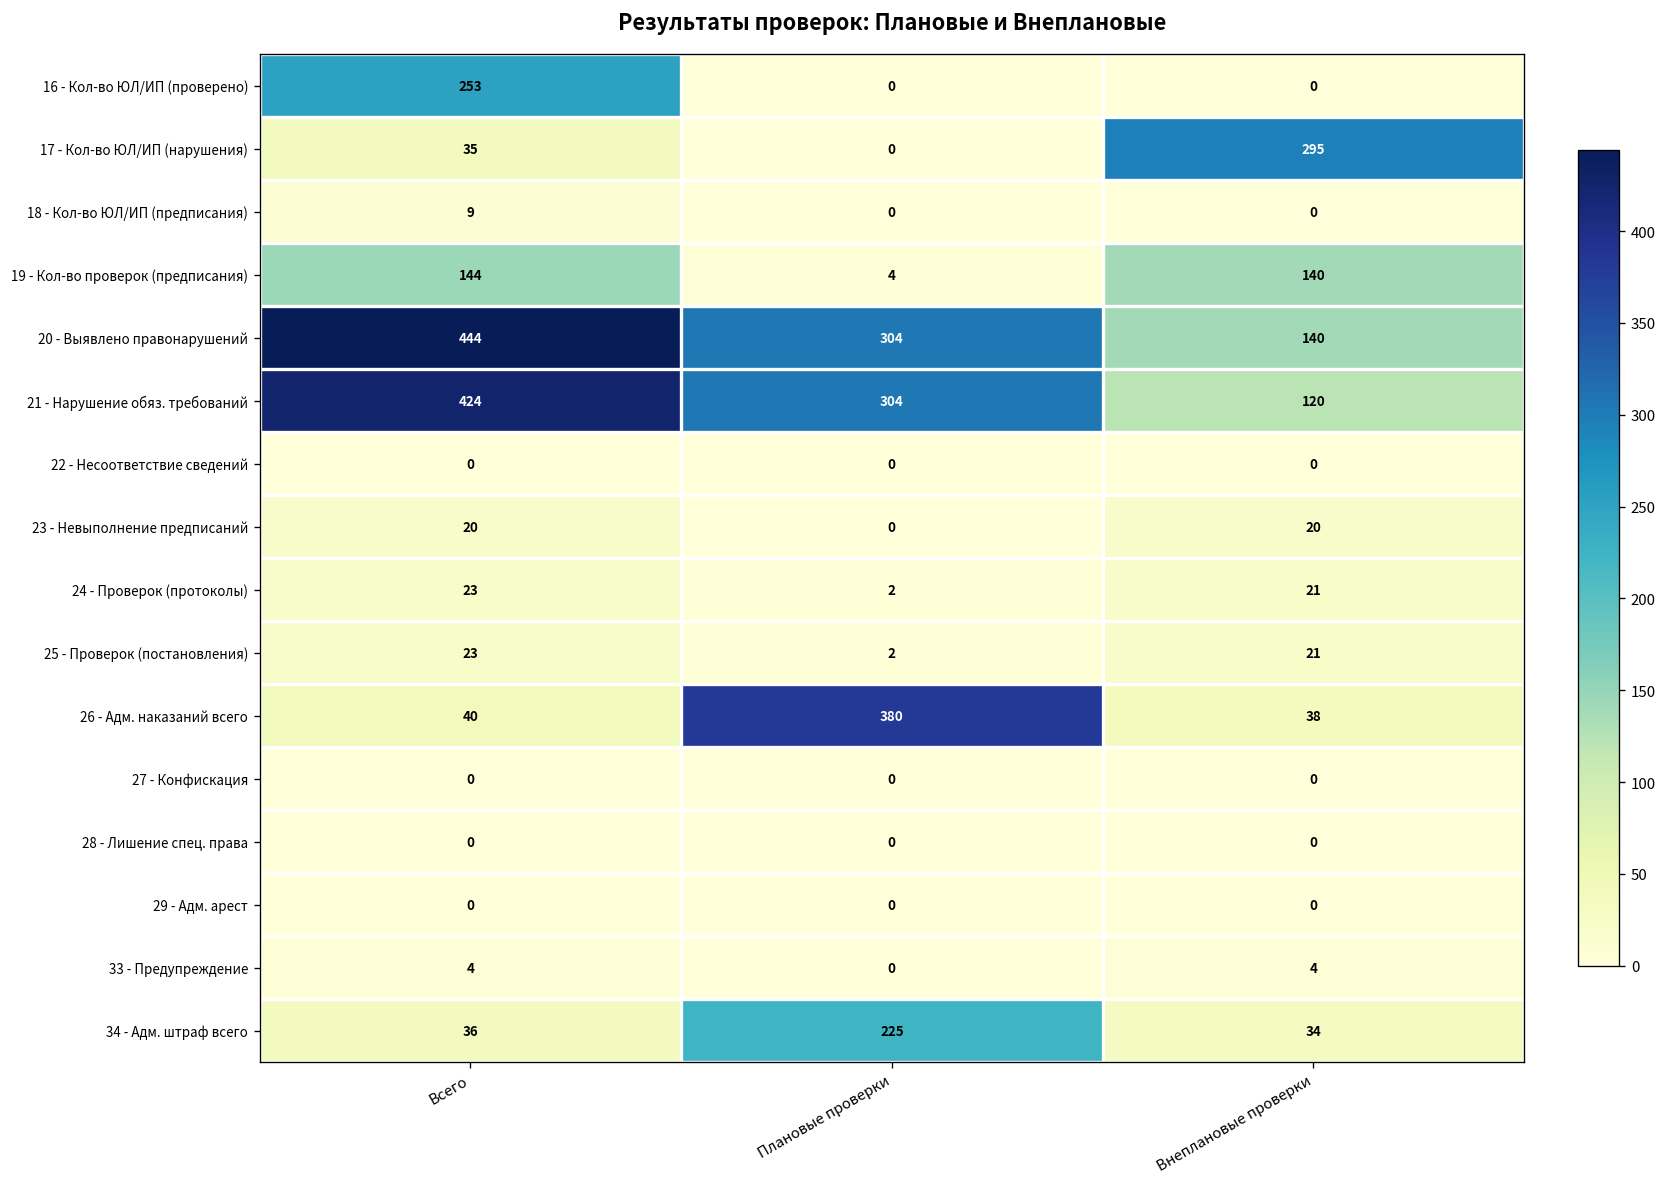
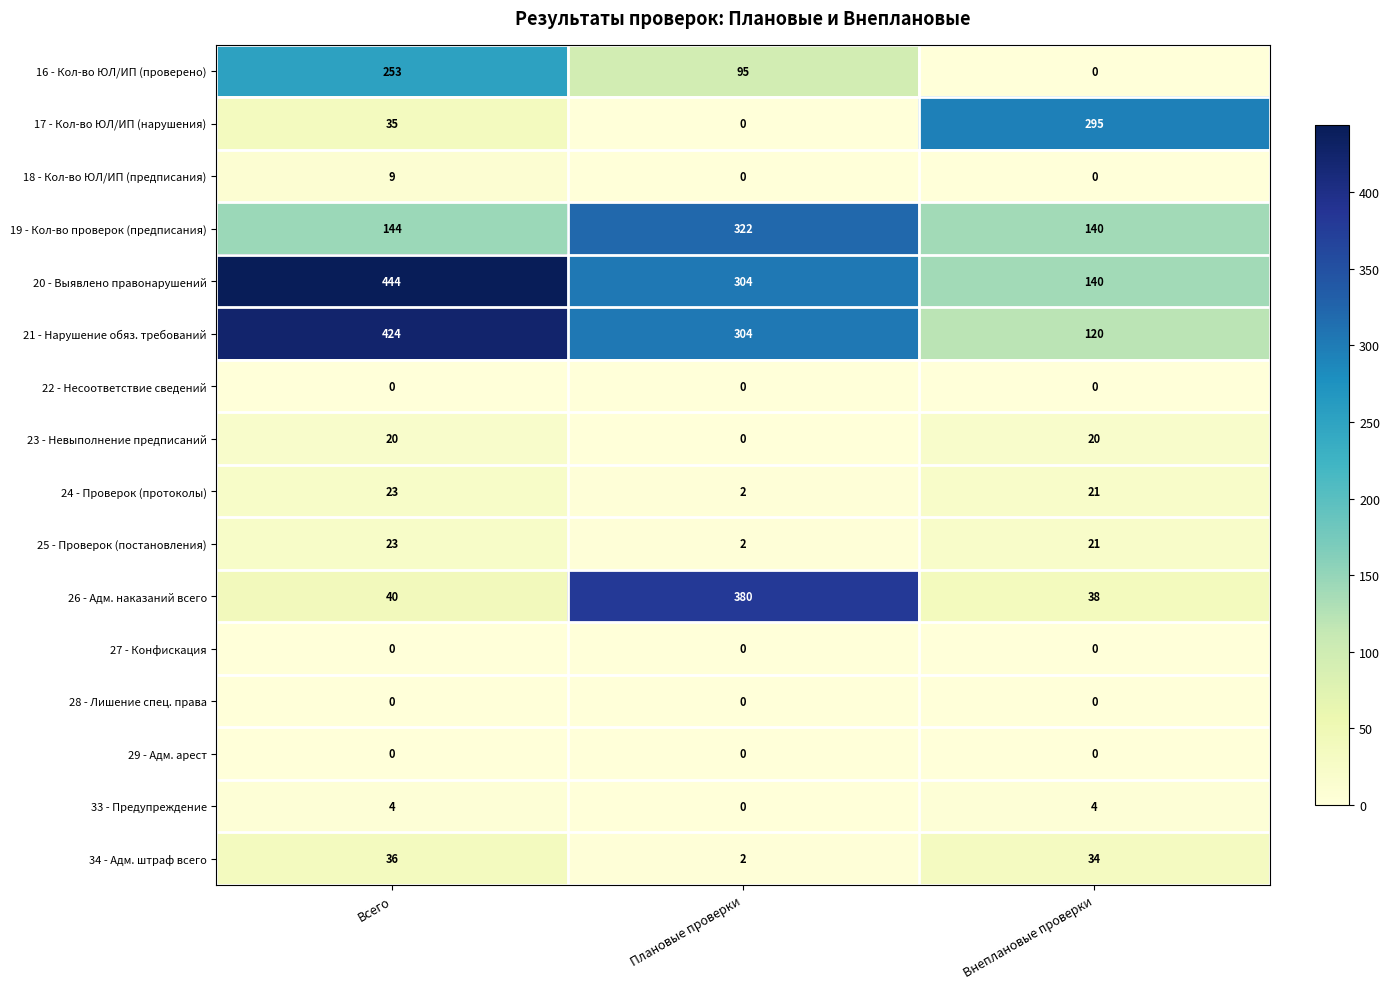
  {
    "16 - Кол-во ЮЛ/ИП (проверено)": {
      "Всего": 253,
-     "Плановые проверки": 0,
+     "Плановые проверки": 95,
      "Внеплановые проверки": 0
    },
    "17 - Кол-во ЮЛ/ИП (нарушения)": {
      "Всего": 35,
      "Плановые проверки": 0,
      "Внеплановые проверки": 295
    },
    "18 - Кол-во ЮЛ/ИП (предписания)": {
      "Всего": 9,
      "Плановые проверки": 0,
      "Внеплановые проверки": 0
    },
    "19 - Кол-во проверок (предписания)": {
      "Всего": 144,
-     "Плановые проверки": 4,
+     "Плановые проверки": 322,
      "Внеплановые проверки": 140
    },
    "20 - Выявлено правонарушений": {
      "Всего": 444,
      "Плановые проверки": 304,
      "Внеплановые проверки": 140
    },
    "21 - Нарушение обяз. требований": {
      "Всего": 424,
      "Плановые проверки": 304,
      "Внеплановые проверки": 120
    },
    "22 - Несоответствие сведений": {
      "Всего": 0,
      "Плановые проверки": 0,
      "Внеплановые проверки": 0
    },
    "23 - Невыполнение предписаний": {
      "Всего": 20,
      "Плановые проверки": 0,
      "Внеплановые проверки": 20
    },
    "24 - Проверок (протоколы)": {
      "Всего": 23,
      "Плановые проверки": 2,
      "Внеплановые проверки": 21
    },
    "25 - Проверок (постановления)": {
      "Всего": 23,
      "Плановые проверки": 2,
      "Внеплановые проверки": 21
    },
    "26 - Адм. наказаний всего": {
      "Всего": 40,
      "Плановые проверки": 380,
      "Внеплановые проверки": 38
    },
    "27 - Конфискация": {
      "Всего": 0,
      "Плановые проверки": 0,
      "Внеплановые проверки": 0
    },
    "28 - Лишение спец. права": {
      "Всего": 0,
      "Плановые проверки": 0,
      "Внеплановые проверки": 0
    },
    "29 - Адм. арест": {
      "Всего": 0,
      "Плановые проверки": 0,
      "Внеплановые проверки": 0
    },
    "33 - Предупреждение": {
      "Всего": 4,
      "Плановые проверки": 0,
      "Внеплановые проверки": 4
    },
    "34 - Адм. штраф всего": {
      "Всего": 36,
-     "Плановые проверки": 225,
+     "Плановые проверки": 2,
      "Внеплановые проверки": 34
    }
  }
